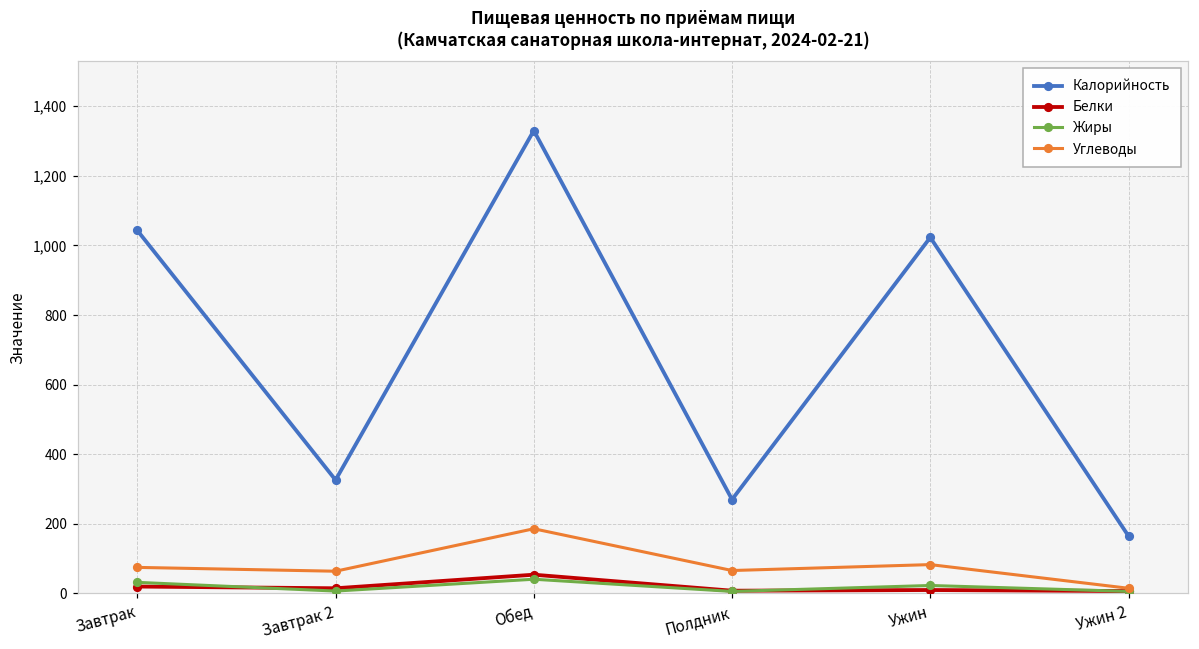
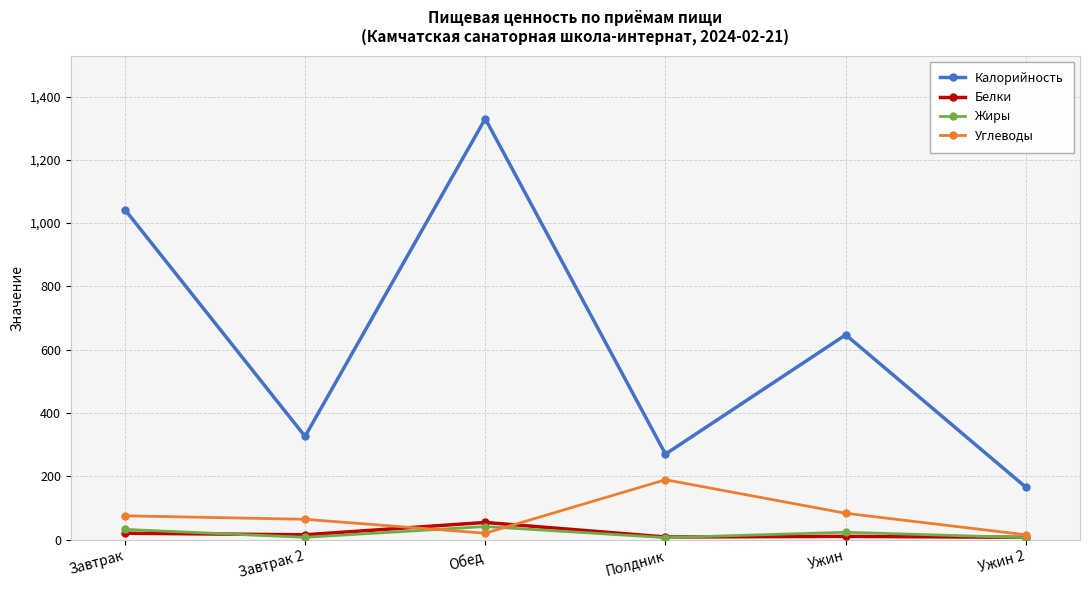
  {
    "Калорийность": {
      "Завтрак": "1,040",
      "Завтрак 2": "330",
      "Обед": "1,330",
      "Полдник": "270",
-     "Ужин": "1,020",
+     "Ужин": "650",
      "Ужин 2": "170"
    },
    "Белки": {
      "Завтрак": "20",
      "Обед": "50",
      "Ужин": "10"
    },
    "Жиры": {
      "Завтрак": "30",
      "Обед": "40",
      "Ужин": "20"
    },
    "Углеводы": {
      "Завтрак": "80",
      "Завтрак 2": "60",
-     "Обед": "190",
-     "Полдник": "70",
+     "Обед": "20",
+     "Полдник": "190",
      "Ужин": "80"
    }
  }
